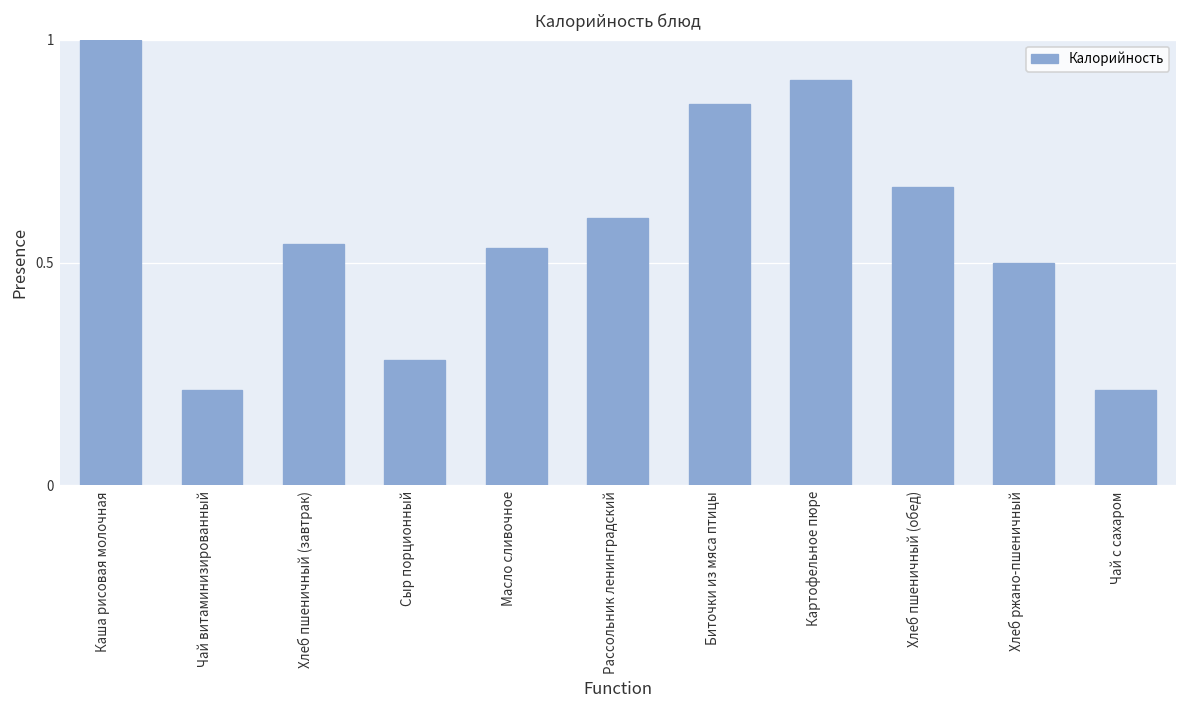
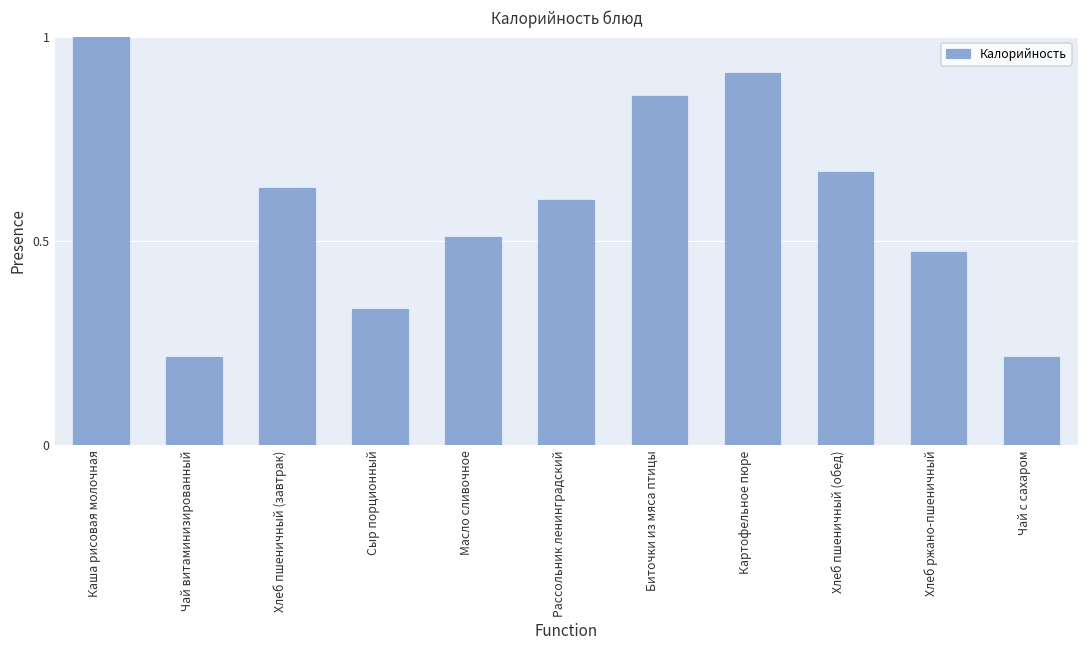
  {
    "Каша рисовая молочная": 1.00,
    "Чай витаминизированный": 0.21,
-   "Хлеб пшеничный (завтрак)": 0.54,
-   "Сыр порционный": 0.28,
-   "Масло сливочное": 0.53,
+   "Хлеб пшеничный (завтрак)": 0.63,
+   "Сыр порционный": 0.33,
+   "Масло сливочное": 0.51,
    "Рассольник ленинградский": 0.60,
    "Биточки из мяса птицы": 0.86,
    "Картофельное пюре": 0.91,
    "Хлеб пшеничный (обед)": 0.67,
-   "Хлеб ржано-пшеничный": 0.50,
+   "Хлеб ржано-пшеничный": 0.47,
    "Чай с сахаром": 0.21
  }
